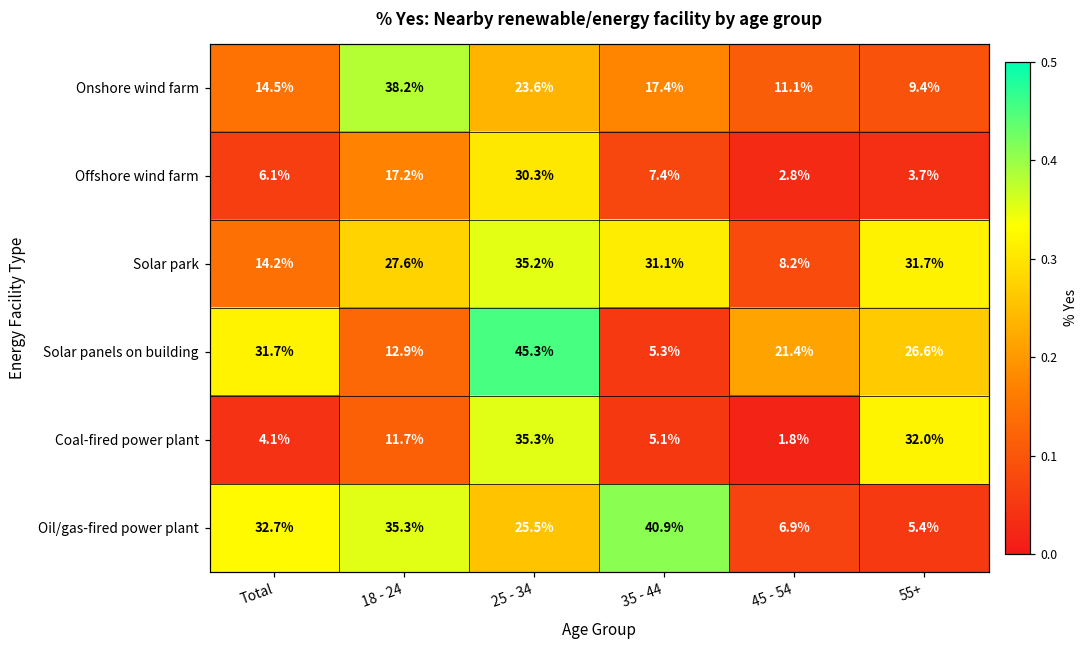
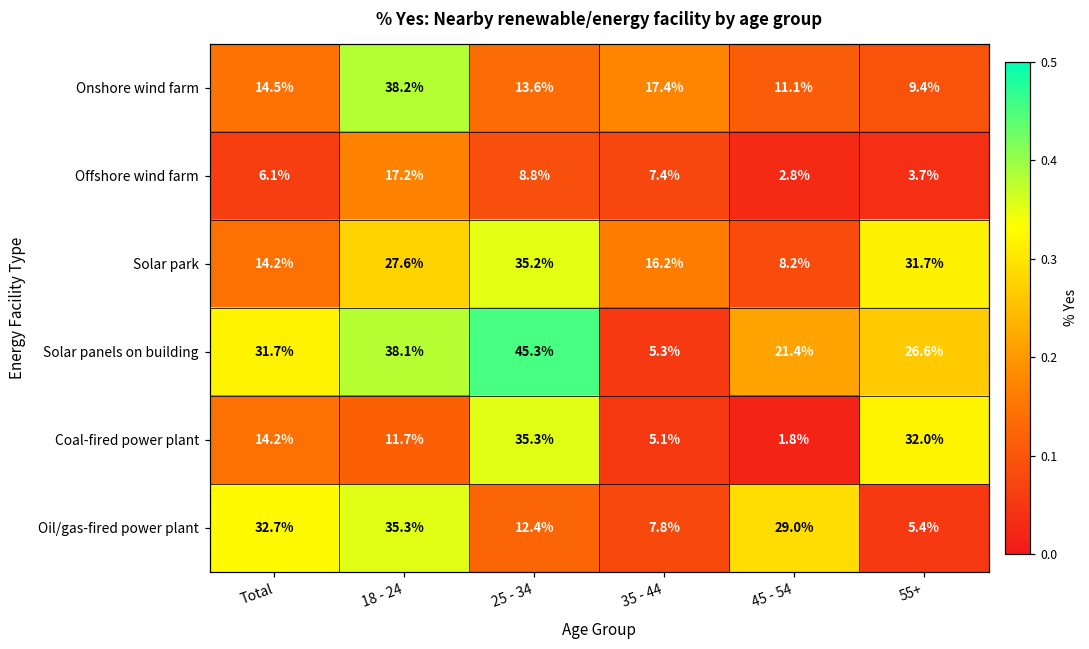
  {
    "Onshore wind farm": {
      "Total": "14.5%",
      "18 - 24": "38.2%",
-     "25 - 34": "23.6%",
+     "25 - 34": "13.6%",
      "35 - 44": "17.4%",
      "45 - 54": "11.1%",
      "55+": "9.4%"
    },
    "Offshore wind farm": {
      "Total": "6.1%",
      "18 - 24": "17.2%",
-     "25 - 34": "30.3%",
+     "25 - 34": "8.8%",
      "35 - 44": "7.4%",
      "45 - 54": "2.8%",
      "55+": "3.7%"
    },
    "Solar park": {
      "Total": "14.2%",
      "18 - 24": "27.6%",
      "25 - 34": "35.2%",
-     "35 - 44": "31.1%",
+     "35 - 44": "16.2%",
      "45 - 54": "8.2%",
      "55+": "31.7%"
    },
    "Solar panels on building": {
      "Total": "31.7%",
-     "18 - 24": "12.9%",
+     "18 - 24": "38.1%",
      "25 - 34": "45.3%",
      "35 - 44": "5.3%",
      "45 - 54": "21.4%",
      "55+": "26.6%"
    },
    "Coal-fired power plant": {
-     "Total": "4.1%",
+     "Total": "14.2%",
      "18 - 24": "11.7%",
      "25 - 34": "35.3%",
      "35 - 44": "5.1%",
      "45 - 54": "1.8%",
      "55+": "32.0%"
    },
    "Oil/gas-fired power plant": {
      "Total": "32.7%",
      "18 - 24": "35.3%",
-     "25 - 34": "25.5%",
-     "35 - 44": "40.9%",
-     "45 - 54": "6.9%",
+     "25 - 34": "12.4%",
+     "35 - 44": "7.8%",
+     "45 - 54": "29.0%",
      "55+": "5.4%"
    }
  }
